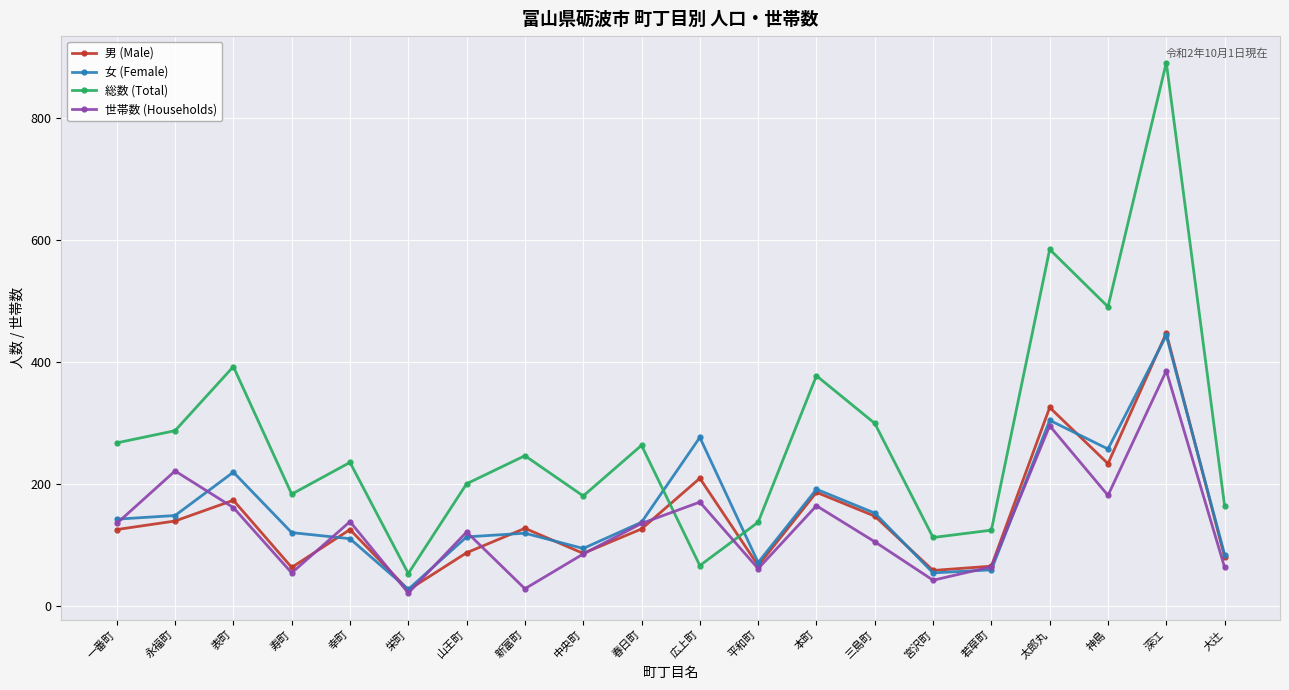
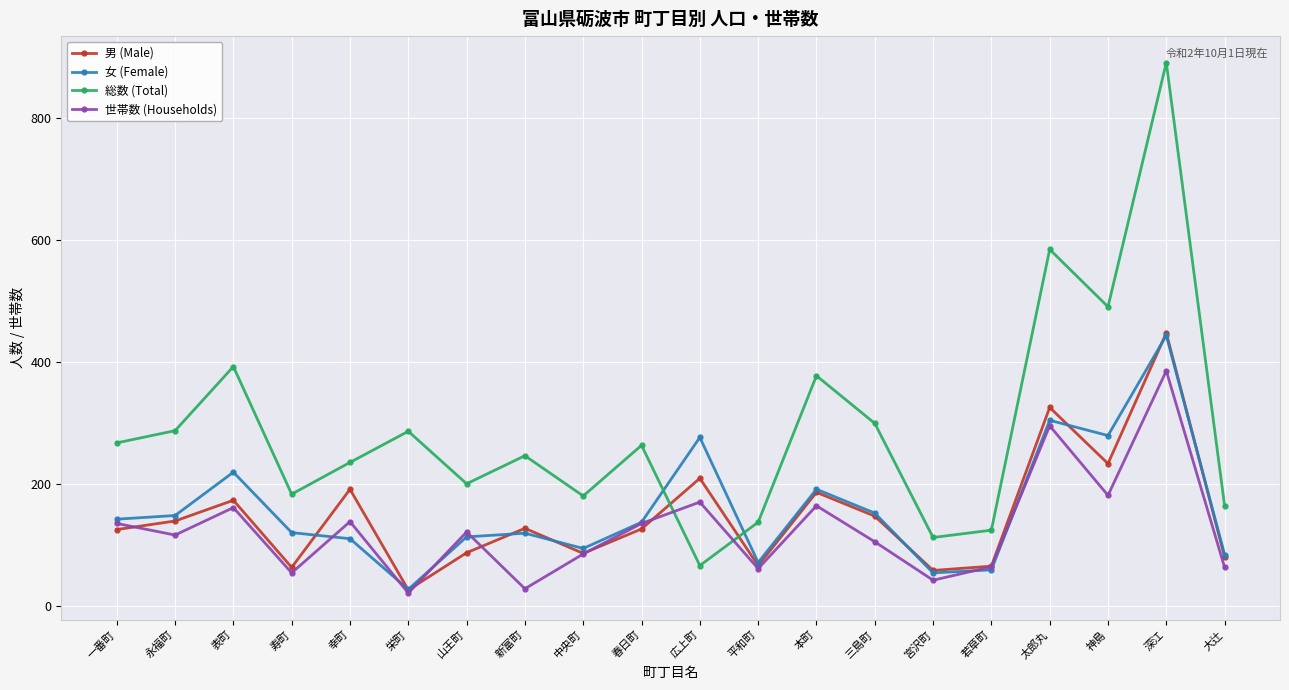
  {
    "男 (Male)": {
      "一番町": 130,
      "永福町": 140,
      "表町": 170,
      "寿町": 60,
-     "幸町": 130,
+     "幸町": 190,
      "山王町": 90,
      "新富町": 130,
      "春日町": 130,
      "広上町": 210,
      "平和町": 70,
      "本町": 190,
      "三島町": 150,
      "太郎丸": 330,
      "神島": 230
    },
    "女 (Female)": {
      "一番町": 140,
      "永福町": 150,
      "表町": 220,
      "寿町": 120,
      "幸町": 110,
      "山王町": 110,
      "新富町": 120,
      "中央町": 90,
      "広上町": 280,
      "平和町": 70,
      "本町": 190,
      "三島町": 150,
      "若草町": 60,
      "太郎丸": 300,
-     "神島": 260
+     "神島": 280
    },
    "総数 (Total)": {
      "一番町": 270,
      "永福町": 290,
      "表町": 390,
      "寿町": 180,
      "幸町": 240,
-     "栄町": 50,
+     "栄町": 290,
      "山王町": 200,
      "新富町": 250,
      "中央町": 180,
      "春日町": 260,
      "広上町": 70,
      "平和町": 140,
      "本町": 380,
      "三島町": 300,
      "宮沢町": 110,
      "若草町": 120,
      "太郎丸": 580,
      "神島": 490,
      "深江": 890,
      "大辻": 160
    },
    "世帯数 (Households)": {
      "一番町": 140,
-     "永福町": 220,
+     "永福町": 120,
      "表町": 160,
      "寿町": 50,
      "幸町": 140,
      "栄町": 20,
      "山王町": 120,
      "新富町": 30,
      "広上町": 170,
      "平和町": 60,
      "本町": 160,
      "三島町": 110,
      "宮沢町": 40,
      "太郎丸": 300,
      "神島": 180,
      "深江": 390,
      "大辻": 60
    }
  }
